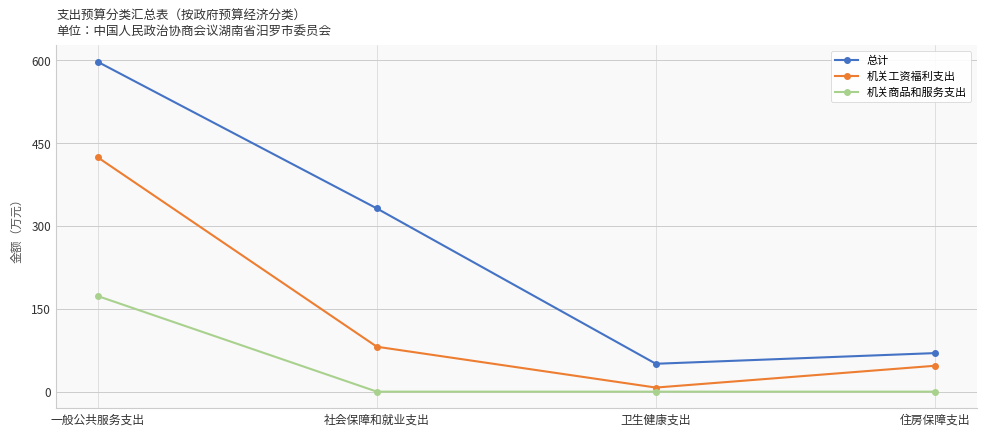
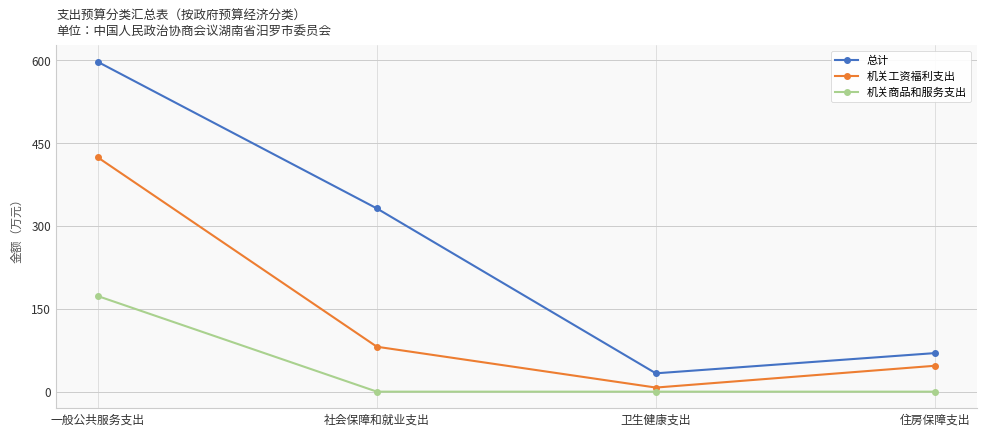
  {
    "总计": {
      "一般公共服务支出": 600,
      "社会保障和就业支出": 330,
-     "卫生健康支出": 50,
+     "卫生健康支出": 30,
      "住房保障支出": 70
    },
    "机关工资福利支出": {
      "一般公共服务支出": 420,
      "社会保障和就业支出": 80,
      "卫生健康支出": 10,
      "住房保障支出": 50
    },
    "机关商品和服务支出": {
      "一般公共服务支出": 170,
      "社会保障和就业支出": 0,
      "卫生健康支出": 0,
      "住房保障支出": 0
    }
  }
